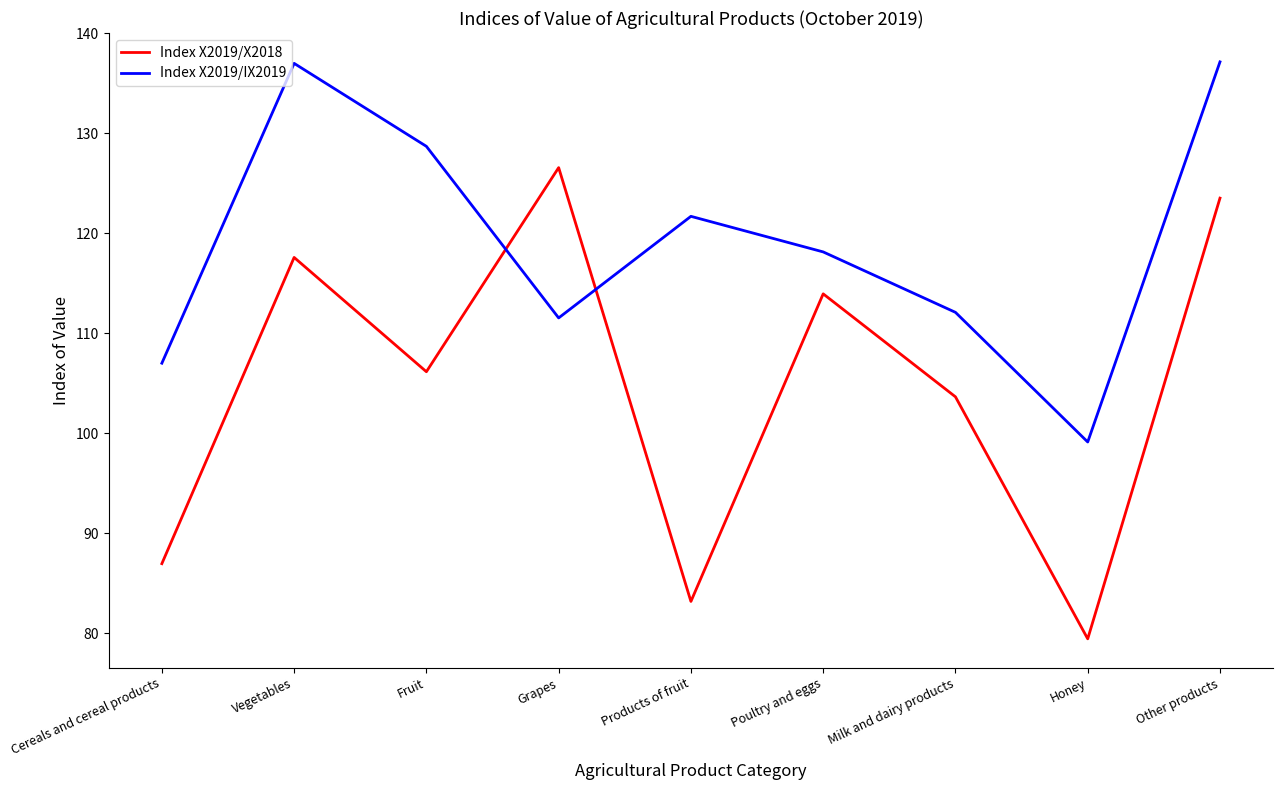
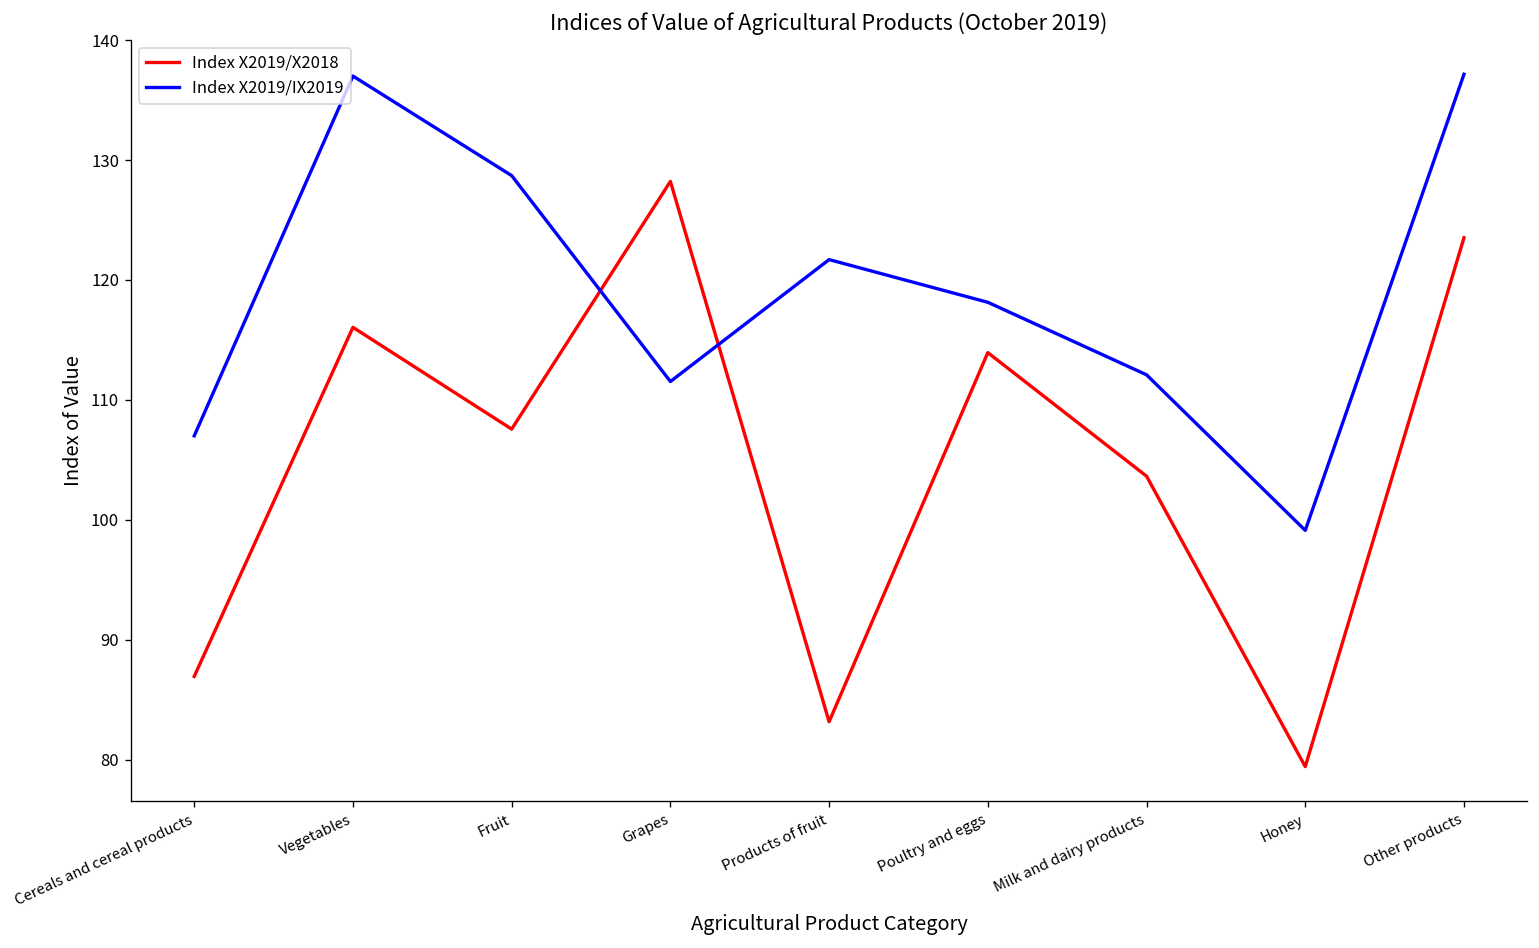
  {
    "Index X2019/X2018": {
      "Cereals and cereal products": 87.0,
-     "Vegetables": 117.6,
-     "Fruit": 106.2,
-     "Grapes": 126.6,
+     "Vegetables": 116.1,
+     "Fruit": 107.6,
+     "Grapes": 128.2,
      "Products of fruit": 83.2,
      "Poultry and eggs": 113.9,
      "Milk and dairy products": 103.7,
      "Honey": 79.4,
      "Other products": 123.5
    },
    "Index X2019/IX2019": {
      "Cereals and cereal products": 107.0,
      "Vegetables": 137.0,
      "Fruit": 128.7,
      "Grapes": 111.5,
      "Products of fruit": 121.7,
      "Poultry and eggs": 118.1,
      "Milk and dairy products": 112.1,
      "Honey": 99.1,
      "Other products": 137.1
    }
  }
